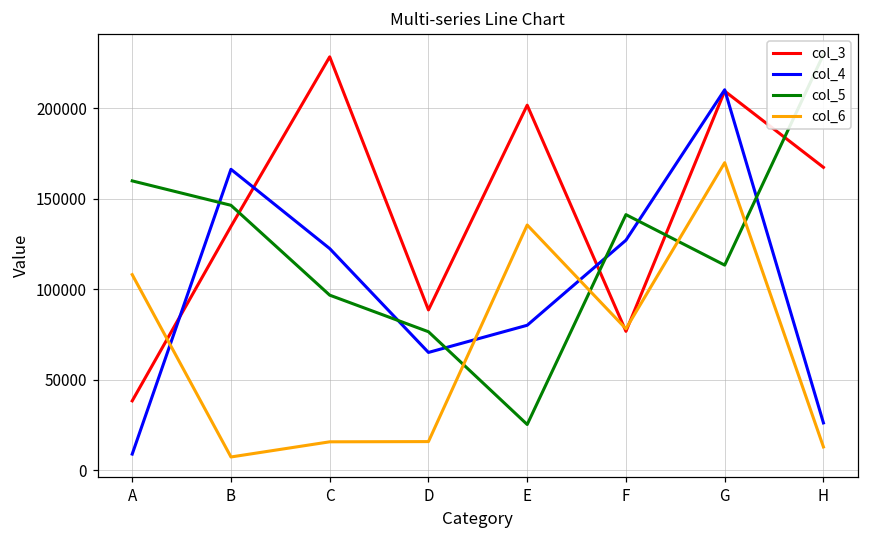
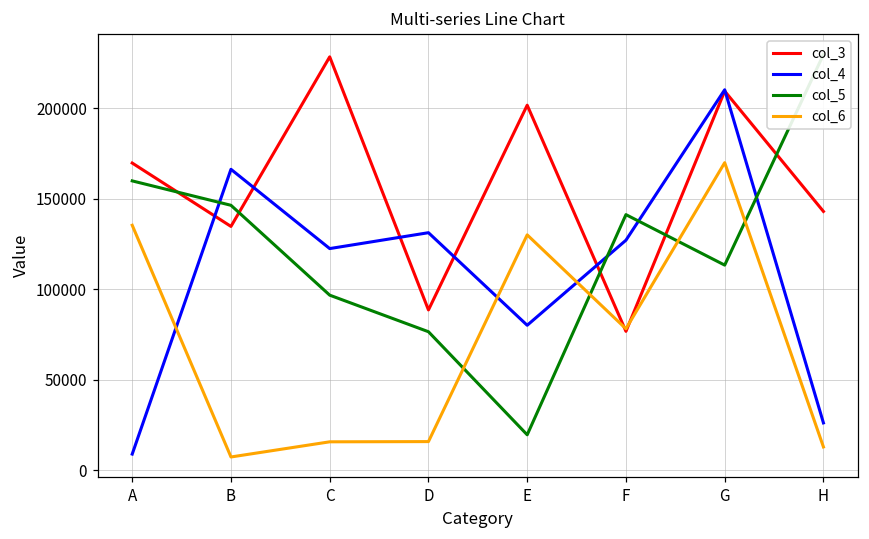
  {
    "col_3": {
-     "A": 38000,
+     "A": 170000,
      "B": 135000,
      "C": 229000,
      "D": 89000,
      "E": 202000,
-     "H": 167000
+     "H": 143000
    },
    "col_4": {
      "A": 9000,
      "B": 166000,
      "C": 122000,
-     "D": 65000,
+     "D": 131000,
      "E": 80000,
      "F": 127000,
      "H": 26000
    },
    "col_5": {
      "A": 160000,
      "B": 146000,
      "C": 97000,
      "D": 77000,
-     "E": 25000,
+     "E": 20000,
      "F": 141000,
      "G": 113000
    },
    "col_6": {
-     "A": 108000,
+     "A": 135000,
      "B": 7000,
      "C": 16000,
      "D": 16000,
-     "E": 136000,
+     "E": 130000,
      "G": 170000,
      "H": 13000
    }
  }
